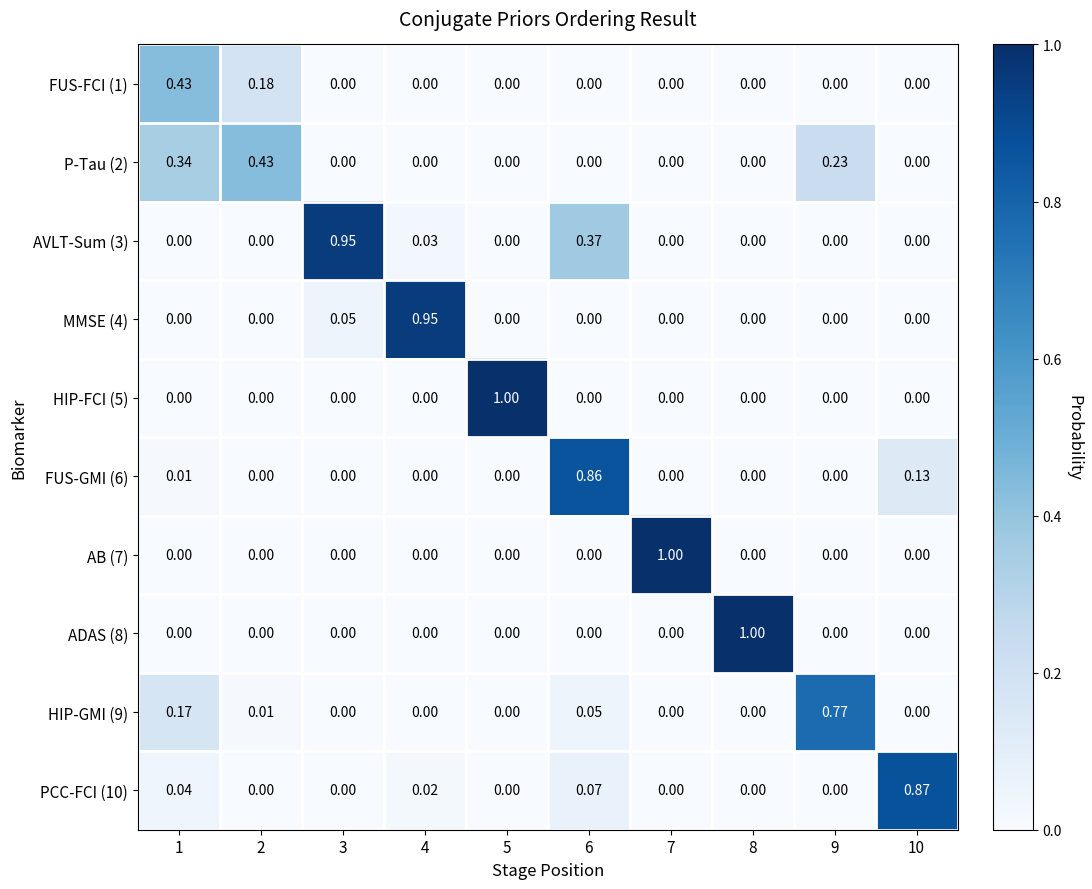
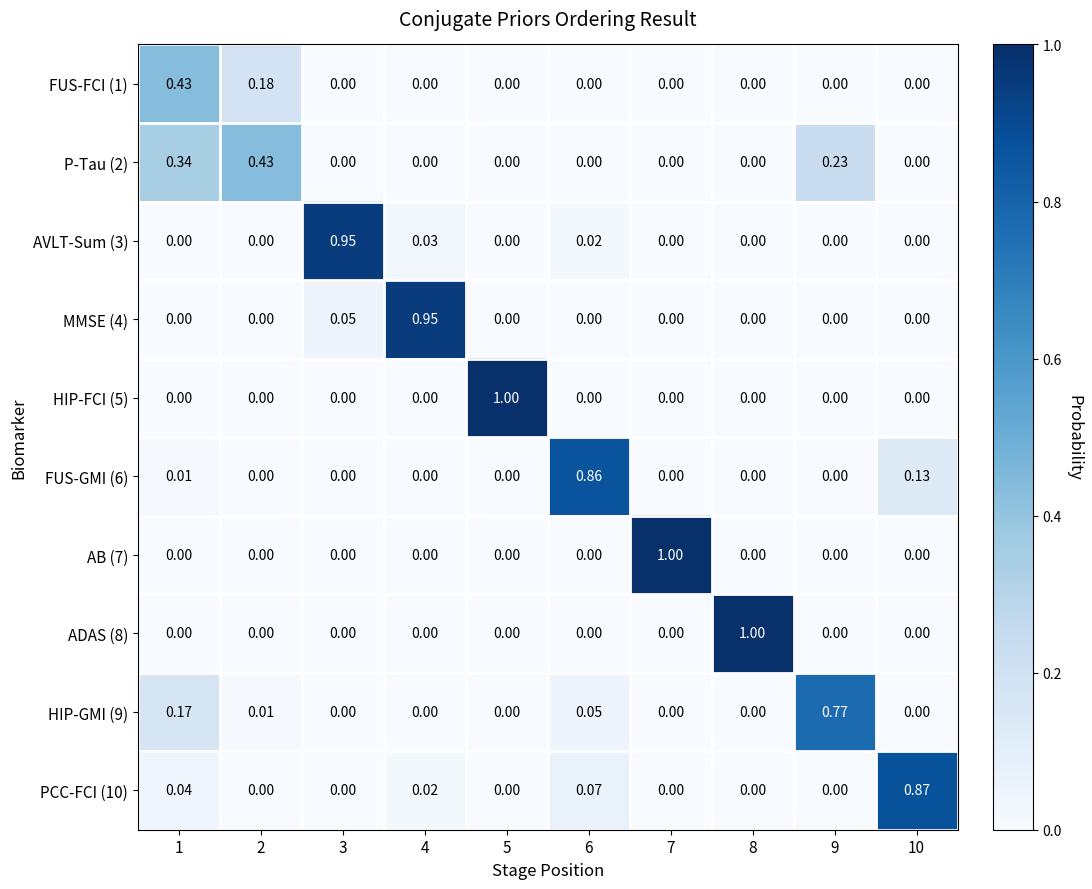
  {
    "FUS-FCI (1)": {
      "1": 0.43,
      "2": 0.18,
      "3": 0.00,
      "4": 0.00,
      "5": 0.00,
      "6": 0.00,
      "7": 0.00,
      "8": 0.00,
      "9": 0.00,
      "10": 0.00
    },
    "P-Tau (2)": {
      "1": 0.34,
      "2": 0.43,
      "3": 0.00,
      "4": 0.00,
      "5": 0.00,
      "6": 0.00,
      "7": 0.00,
      "8": 0.00,
      "9": 0.23,
      "10": 0.00
    },
    "AVLT-Sum (3)": {
      "1": 0.00,
      "2": 0.00,
      "3": 0.95,
      "4": 0.03,
      "5": 0.00,
-     "6": 0.37,
+     "6": 0.02,
      "7": 0.00,
      "8": 0.00,
      "9": 0.00,
      "10": 0.00
    },
    "MMSE (4)": {
      "1": 0.00,
      "2": 0.00,
      "3": 0.05,
      "4": 0.95,
      "5": 0.00,
      "6": 0.00,
      "7": 0.00,
      "8": 0.00,
      "9": 0.00,
      "10": 0.00
    },
    "HIP-FCI (5)": {
      "1": 0.00,
      "2": 0.00,
      "3": 0.00,
      "4": 0.00,
      "5": 1.00,
      "6": 0.00,
      "7": 0.00,
      "8": 0.00,
      "9": 0.00,
      "10": 0.00
    },
    "FUS-GMI (6)": {
      "1": 0.01,
      "2": 0.00,
      "3": 0.00,
      "4": 0.00,
      "5": 0.00,
      "6": 0.86,
      "7": 0.00,
      "8": 0.00,
      "9": 0.00,
      "10": 0.13
    },
    "AB (7)": {
      "1": 0.00,
      "2": 0.00,
      "3": 0.00,
      "4": 0.00,
      "5": 0.00,
      "6": 0.00,
      "7": 1.00,
      "8": 0.00,
      "9": 0.00,
      "10": 0.00
    },
    "ADAS (8)": {
      "1": 0.00,
      "2": 0.00,
      "3": 0.00,
      "4": 0.00,
      "5": 0.00,
      "6": 0.00,
      "7": 0.00,
      "8": 1.00,
      "9": 0.00,
      "10": 0.00
    },
    "HIP-GMI (9)": {
      "1": 0.17,
      "2": 0.01,
      "3": 0.00,
      "4": 0.00,
      "5": 0.00,
      "6": 0.05,
      "7": 0.00,
      "8": 0.00,
      "9": 0.77,
      "10": 0.00
    },
    "PCC-FCI (10)": {
      "1": 0.04,
      "2": 0.00,
      "3": 0.00,
      "4": 0.02,
      "5": 0.00,
      "6": 0.07,
      "7": 0.00,
      "8": 0.00,
      "9": 0.00,
      "10": 0.87
    }
  }
